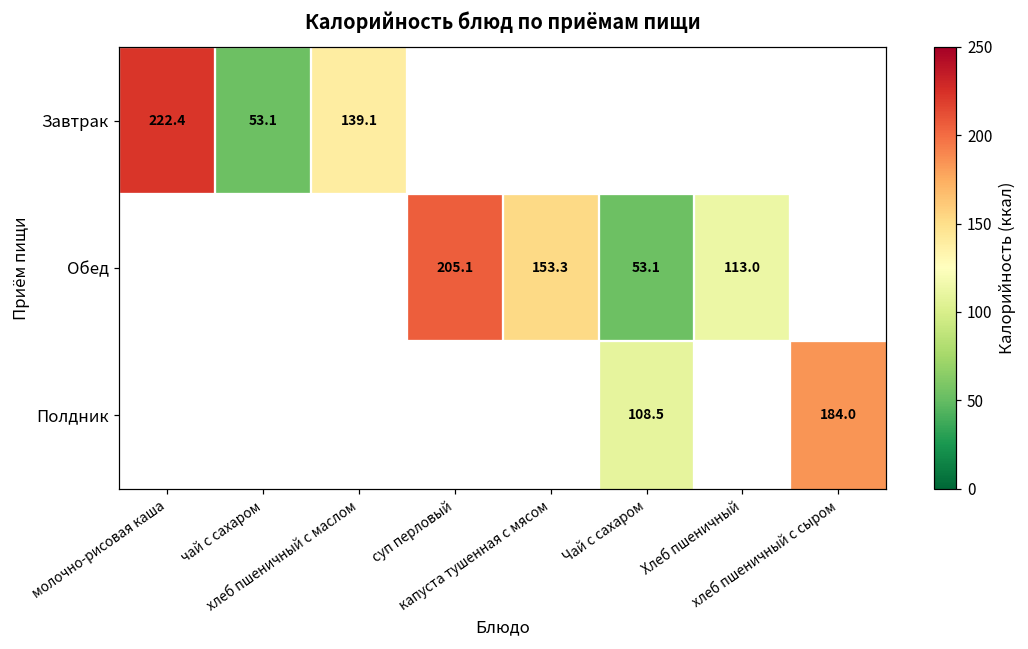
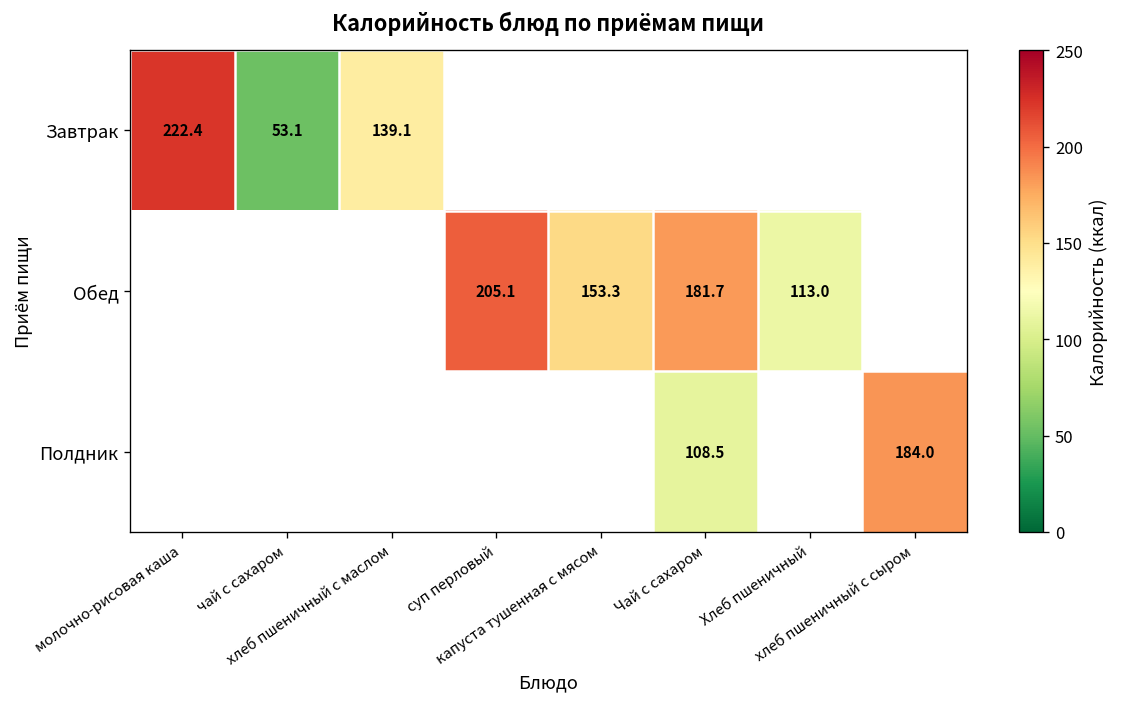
  {
    "Завтрак": {
      "молочно-рисовая каша": 222.4,
      "чай с сахаром": 53.1,
      "хлеб пшеничный с маслом": 139.1
    },
    "Обед": {
      "суп перловый": 205.1,
      "капуста тушенная с мясом": 153.3,
-     "Чай с сахаром": 53.1,
+     "Чай с сахаром": 181.7,
      "Хлеб пшеничный": 113.0
    },
    "Полдник": {
      "Чай с сахаром": 108.5,
      "хлеб пшеничный с сыром": 184.0
    }
  }
